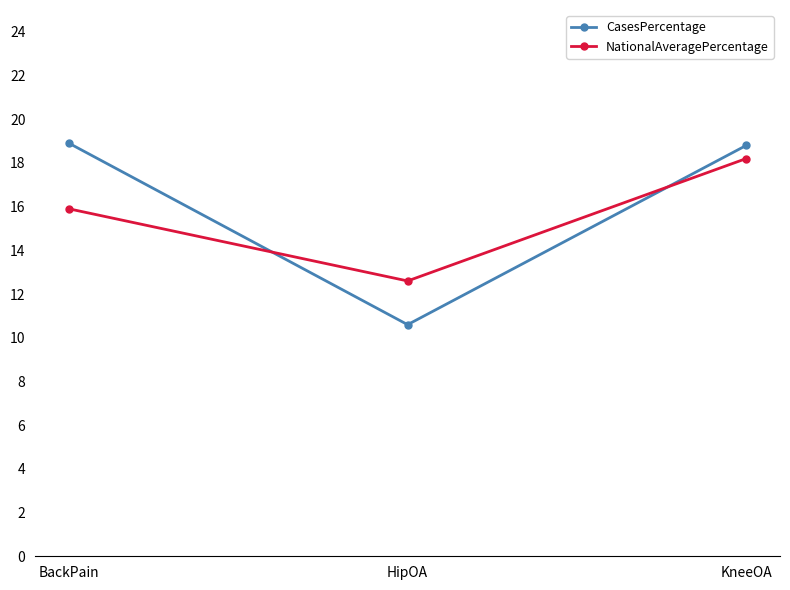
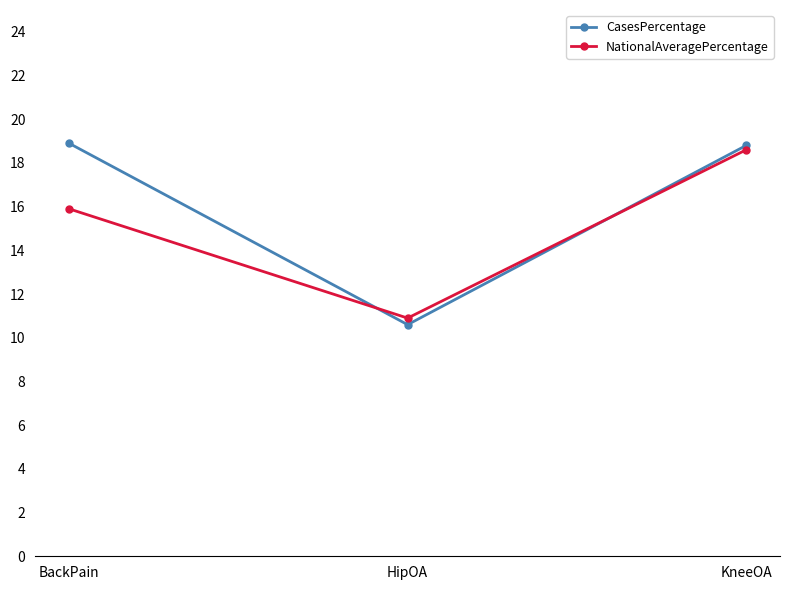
  {
    "CasesPercentage": {
      "BackPain": 18.9,
      "HipOA": 10.6,
      "KneeOA": 18.8
    },
    "NationalAveragePercentage": {
      "BackPain": 15.9,
-     "HipOA": 12.6,
-     "KneeOA": 18.2
+     "HipOA": 10.9,
+     "KneeOA": 18.6
    }
  }
